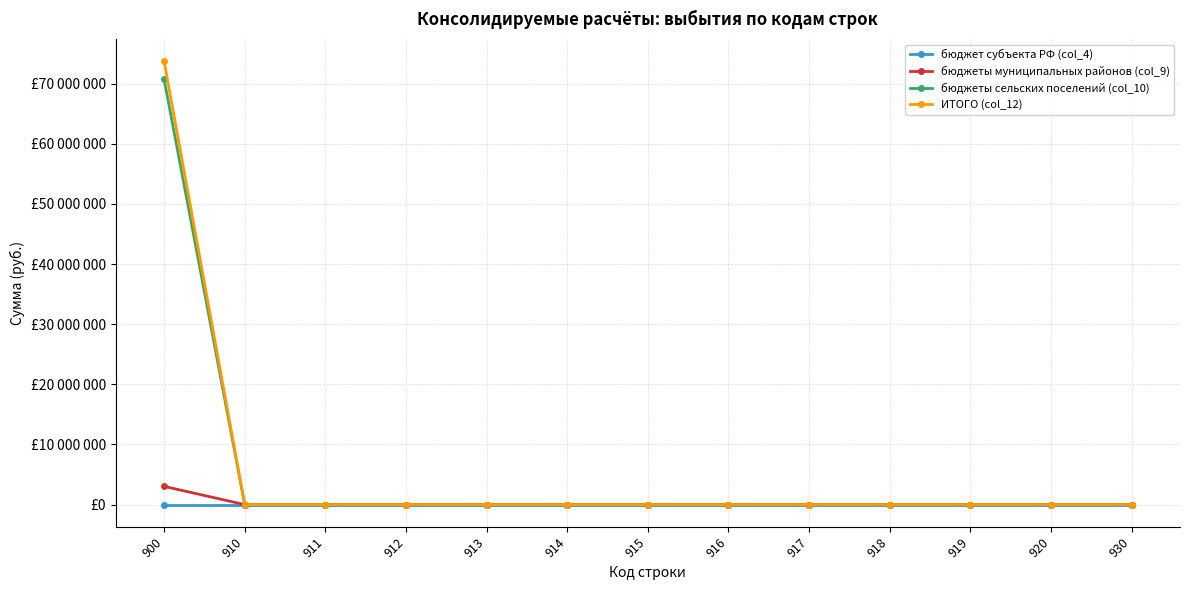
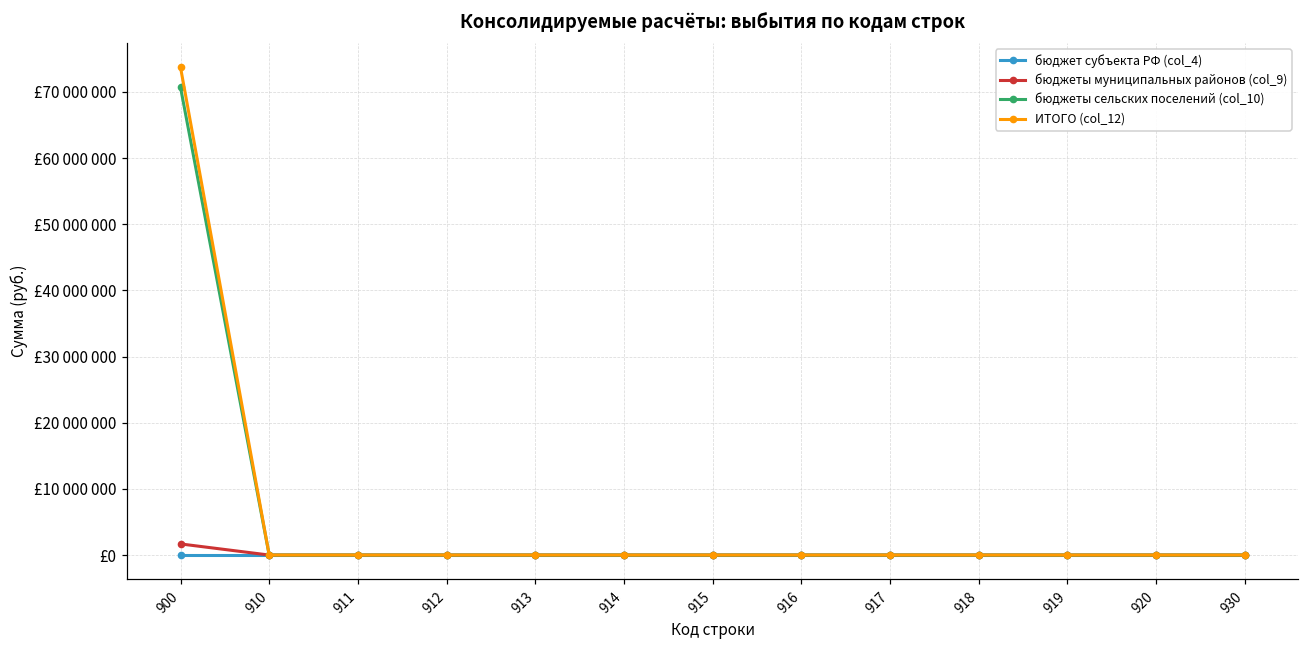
  {
    "бюджет субъекта РФ (col_4)": {
      "900": "£0"
    },
    "бюджеты муниципальных районов (col_9)": {
-     "900": "£3000000"
+     "900": "£2000000"
    },
    "бюджеты сельских поселений (col_10)": {
      "900": "£71000000"
    },
    "ИТОГО (col_12)": {
      "900": "£74000000"
    }
  }
